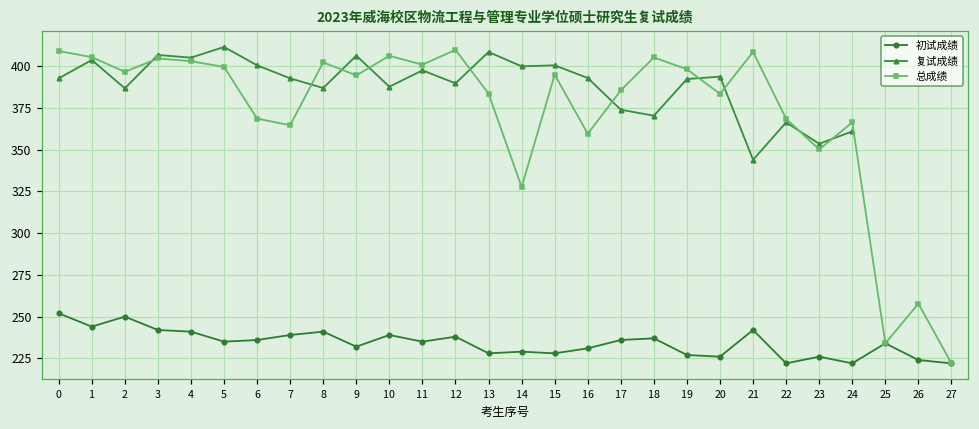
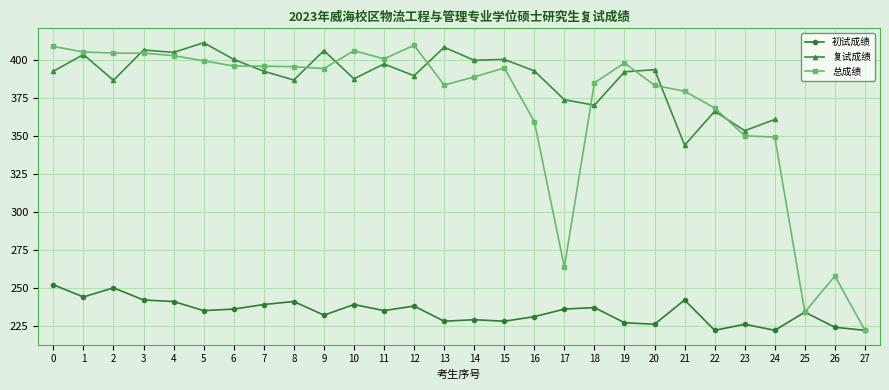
  {
    "总成绩": {
      "0": 409,
      "1": 406,
-     "2": 397,
+     "2": 405,
      "3": 405,
      "4": 403,
      "5": 400,
-     "6": 369,
-     "7": 365,
-     "8": 402,
+     "6": 396,
+     "7": 396,
+     "8": 396,
      "9": 395,
      "10": 406,
      "11": 401,
      "12": 410,
      "13": 384,
-     "14": 328,
+     "14": 389,
      "15": 395,
      "16": 360,
-     "17": 386,
-     "18": 405,
+     "17": 264,
+     "18": 385,
      "19": 398,
      "20": 384,
-     "21": 409,
+     "21": 380,
      "22": 369,
      "23": 350,
-     "24": 366,
+     "24": 349,
      "26": 258
    }
  }
